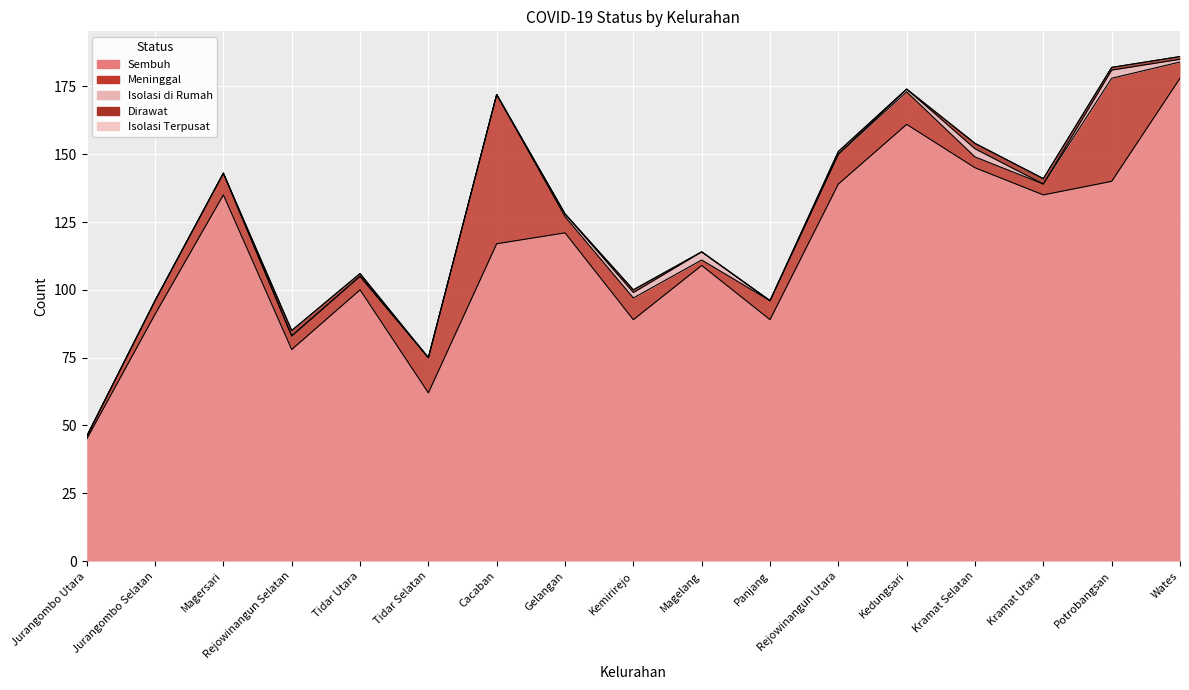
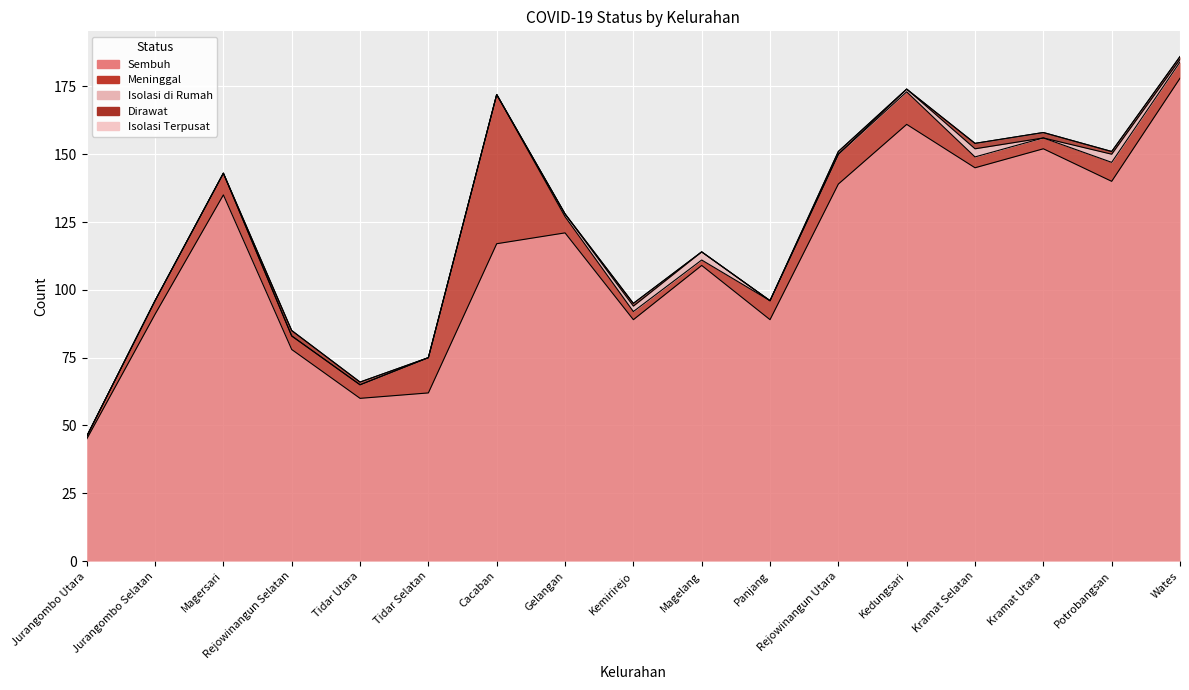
  {
    "Sembuh": {
      "Jurangombo Utara": 45,
      "Jurangombo Selatan": 91,
      "Magersari": 135,
      "Rejowinangun Selatan": 78,
-     "Tidar Utara": 100,
+     "Tidar Utara": 60,
      "Tidar Selatan": 62,
      "Cacaban": 117,
      "Gelangan": 121,
      "Kemirirejo": 89,
      "Magelang": 109,
      "Panjang": 89,
      "Rejowinangun Utara": 139,
      "Kedungsari": 161,
      "Kramat Selatan": 145,
-     "Kramat Utara": 135,
+     "Kramat Utara": 152,
      "Potrobangsan": 140,
      "Wates": 178
    },
    "Meninggal": {
      "Gelangan": 6,
-     "Kemirirejo": 8,
+     "Kemirirejo": 3,
      "Magelang": 2,
      "Kedungsari": 12,
      "Kramat Selatan": 4,
-     "Potrobangsan": 38,
+     "Potrobangsan": 7,
      "Wates": 6
    }
  }
